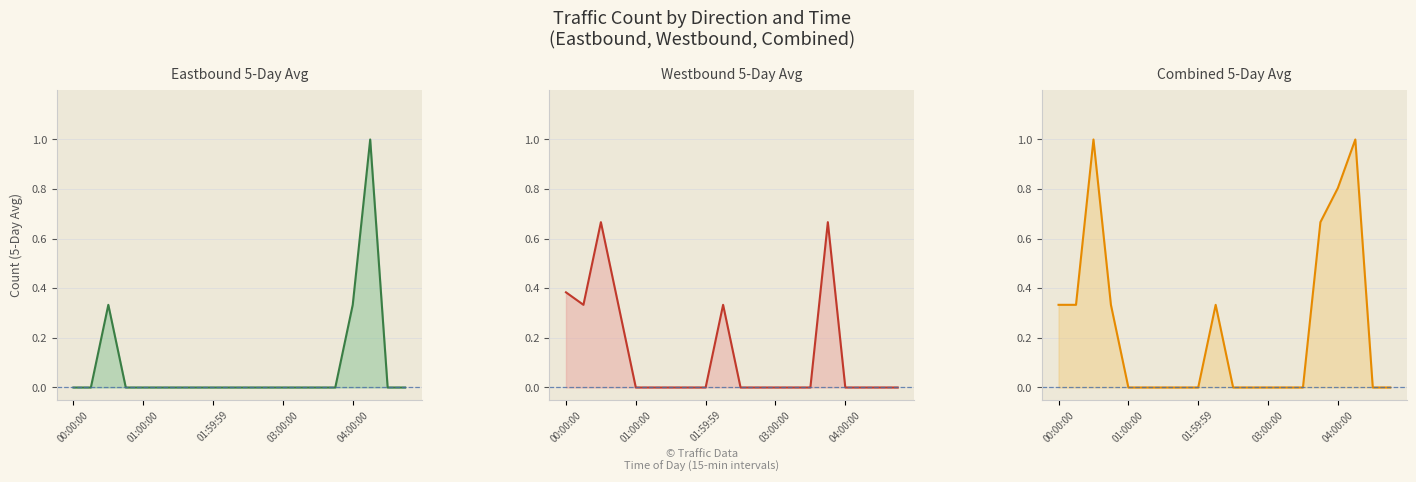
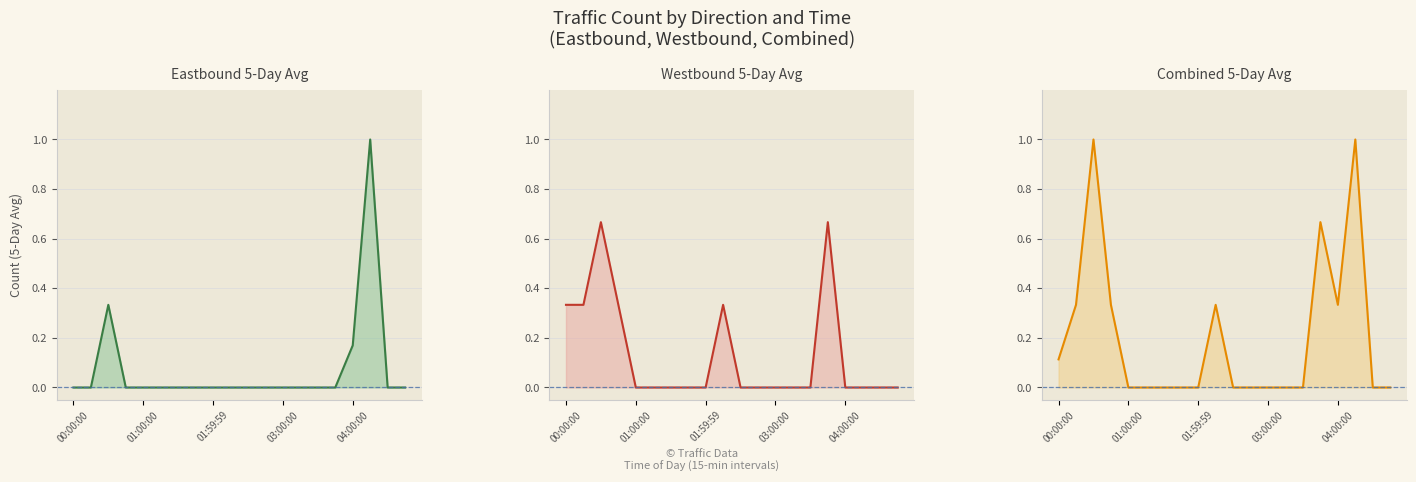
  {
    "Eastbound 5-Day Avg": {
      "00:00:00": 0.00,
      "01:00:00": 0.00,
      "01:59:59": 0.00,
      "03:00:00": 0.00,
-     "04:00:00": 0.33
+     "04:00:00": 0.17
    },
    "Westbound 5-Day Avg": {
-     "00:00:00": 0.38,
+     "00:00:00": 0.33,
      "01:00:00": 0.00,
      "01:59:59": 0.00,
      "03:00:00": 0.00,
      "04:00:00": 0.00
    },
    "Combined 5-Day Avg": {
-     "00:00:00": 0.33,
+     "00:00:00": 0.11,
      "01:00:00": 0.00,
      "01:59:59": 0.00,
      "03:00:00": 0.00,
-     "04:00:00": 0.80
+     "04:00:00": 0.33
    }
  }
